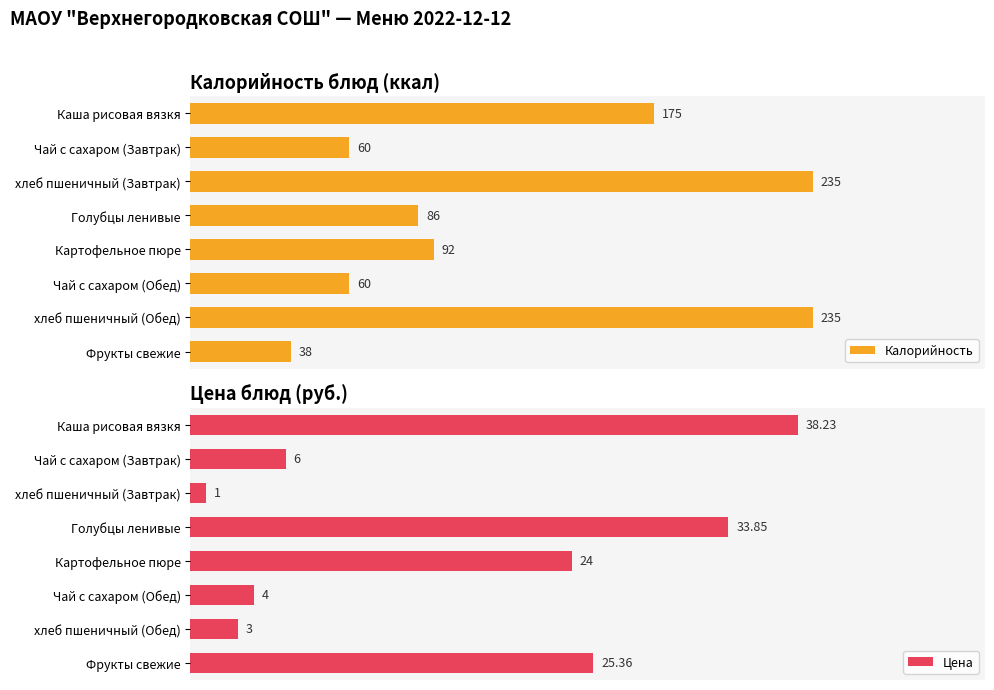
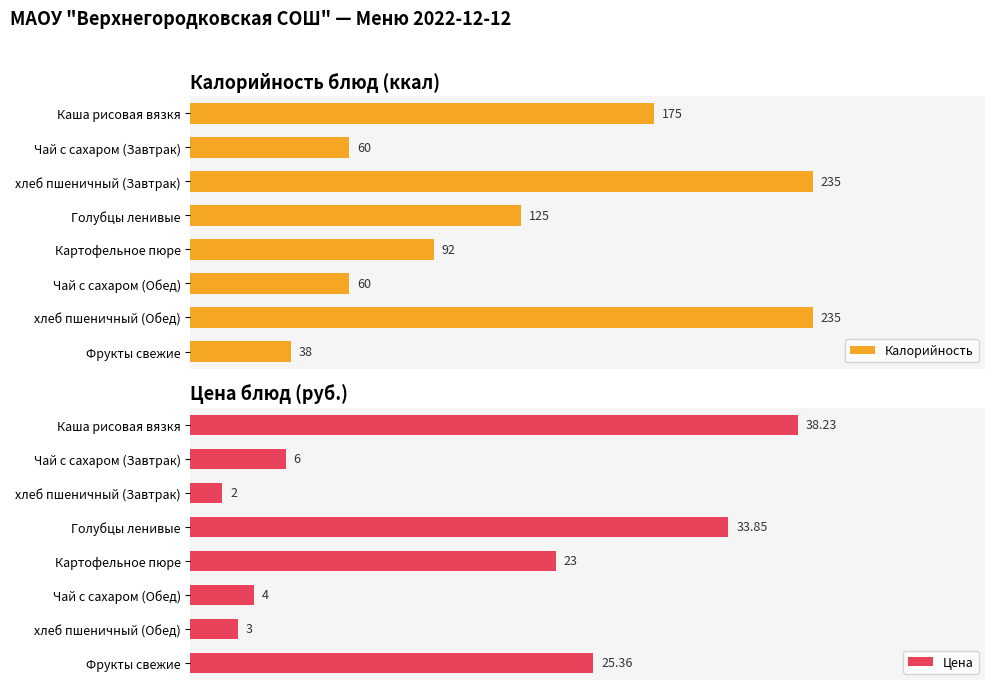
  {
    "Калорийность блюд (ккал)": {
      "Каша рисовая вязкя": 175,
      "Чай с сахаром (Завтрак)": 60,
      "хлеб пшеничный (Завтрак)": 235,
-     "Голубцы ленивые": 86,
+     "Голубцы ленивые": 125,
      "Картофельное пюре": 92,
      "Чай с сахаром (Обед)": 60,
      "хлеб пшеничный (Обед)": 235,
      "Фрукты свежие": 38
    },
    "Цена блюд (руб.)": {
      "Каша рисовая вязкя": 38.23,
      "Чай с сахаром (Завтрак)": 6,
-     "хлеб пшеничный (Завтрак)": 1,
+     "хлеб пшеничный (Завтрак)": 2,
      "Голубцы ленивые": 33.85,
-     "Картофельное пюре": 24,
+     "Картофельное пюре": 23,
      "Чай с сахаром (Обед)": 4,
      "хлеб пшеничный (Обед)": 3,
      "Фрукты свежие": 25.36
    }
  }
